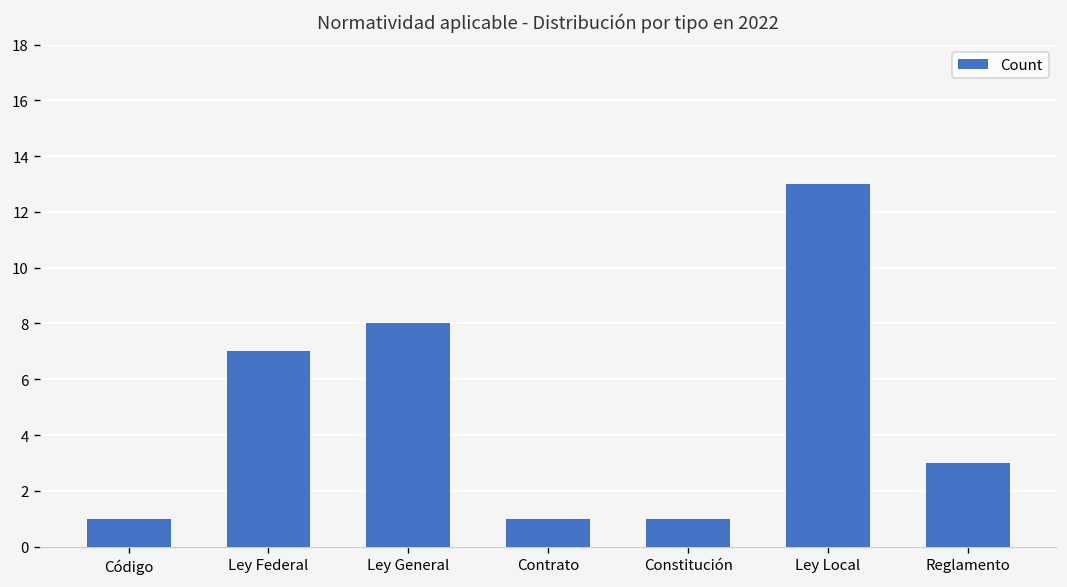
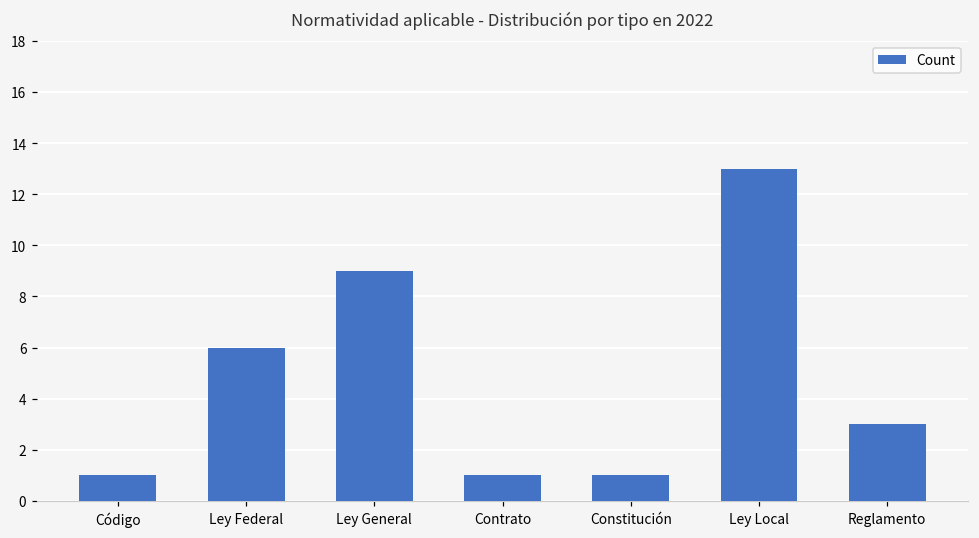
  {
    "Código": 1,
-   "Ley Federal": 7,
-   "Ley General": 8,
+   "Ley Federal": 6,
+   "Ley General": 9,
    "Contrato": 1,
    "Constitución": 1,
    "Ley Local": 13,
    "Reglamento": 3
  }
